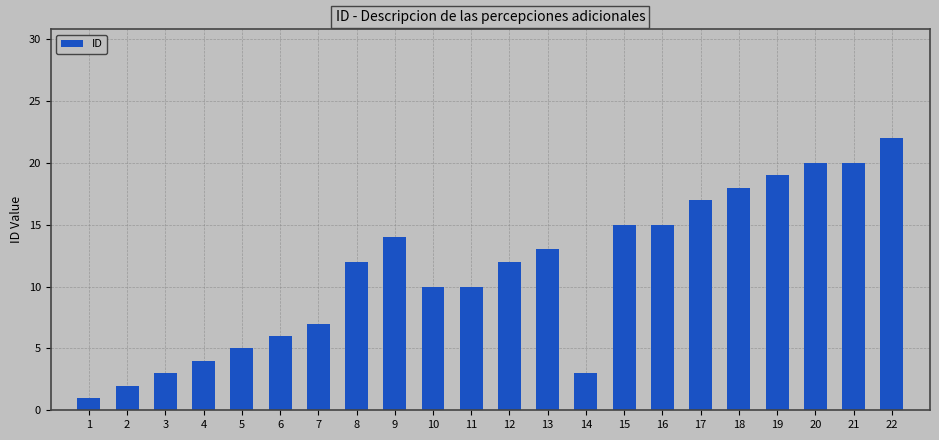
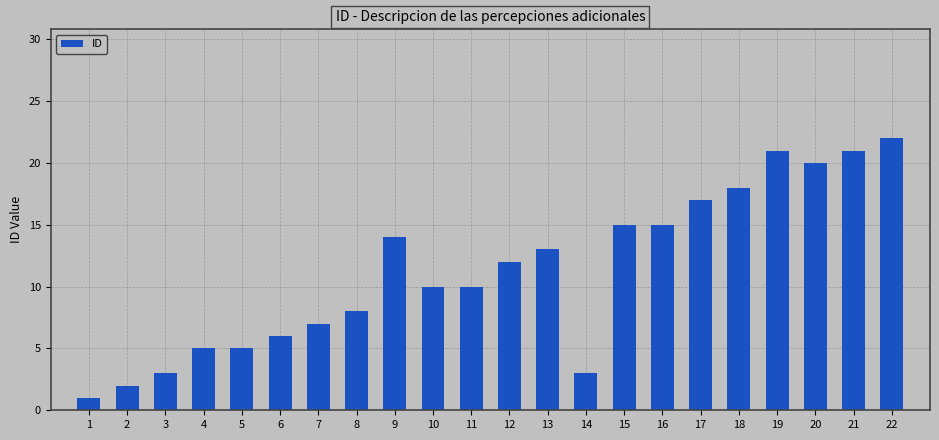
  {
    "1": 1,
    "2": 2,
    "3": 3,
-   "4": 4,
+   "4": 5,
    "5": 5,
    "6": 6,
    "7": 7,
-   "8": 12,
+   "8": 8,
    "9": 14,
    "10": 10,
    "11": 10,
    "12": 12,
    "13": 13,
    "14": 3,
    "15": 15,
    "16": 15,
    "17": 17,
    "18": 18,
-   "19": 19,
+   "19": 21,
    "20": 20,
-   "21": 20,
+   "21": 21,
    "22": 22
  }
